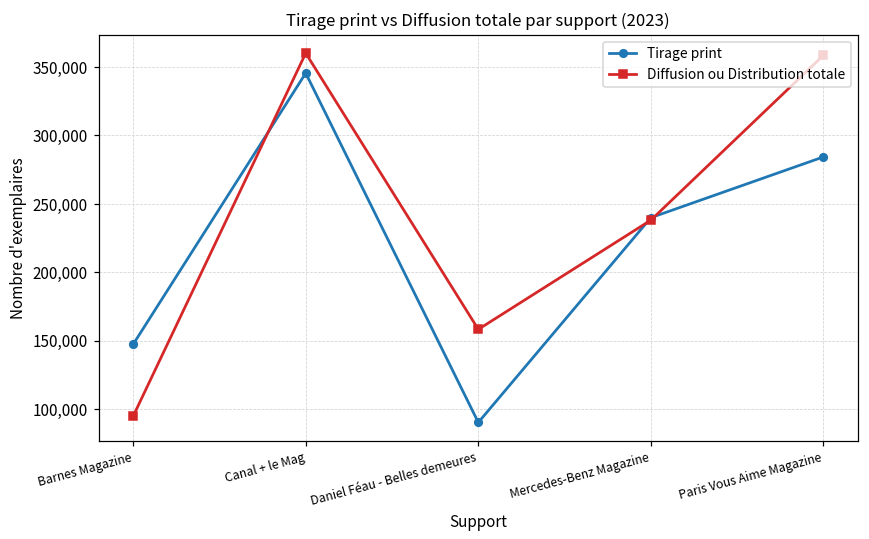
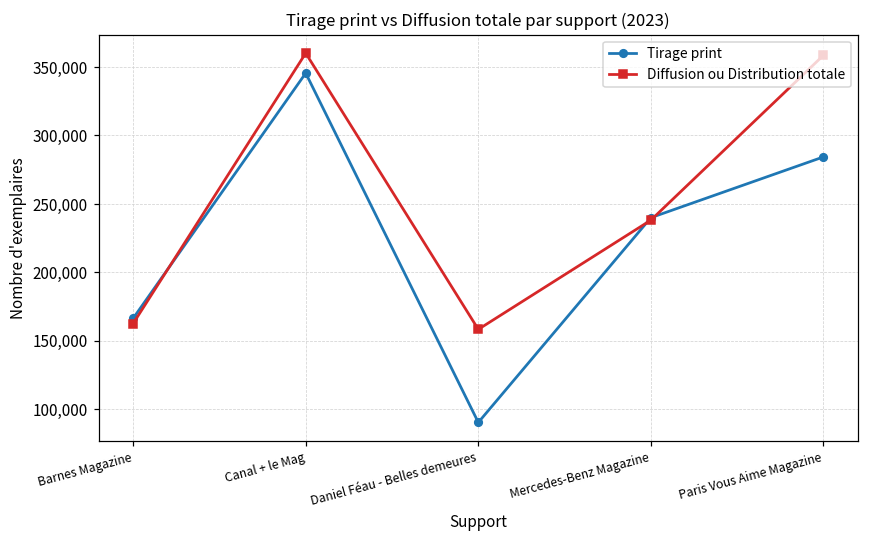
  {
    "Tirage print": {
-     "Barnes Magazine": "148,000",
+     "Barnes Magazine": "166,000",
      "Canal + le Mag": "346,000",
      "Daniel Féau - Belles demeures": "91,000",
      "Paris Vous Aime Magazine": "284,000"
    },
    "Diffusion ou Distribution totale": {
-     "Barnes Magazine": "95,000",
+     "Barnes Magazine": "163,000",
      "Canal + le Mag": "360,000",
      "Daniel Féau - Belles demeures": "158,000"
    }
  }
